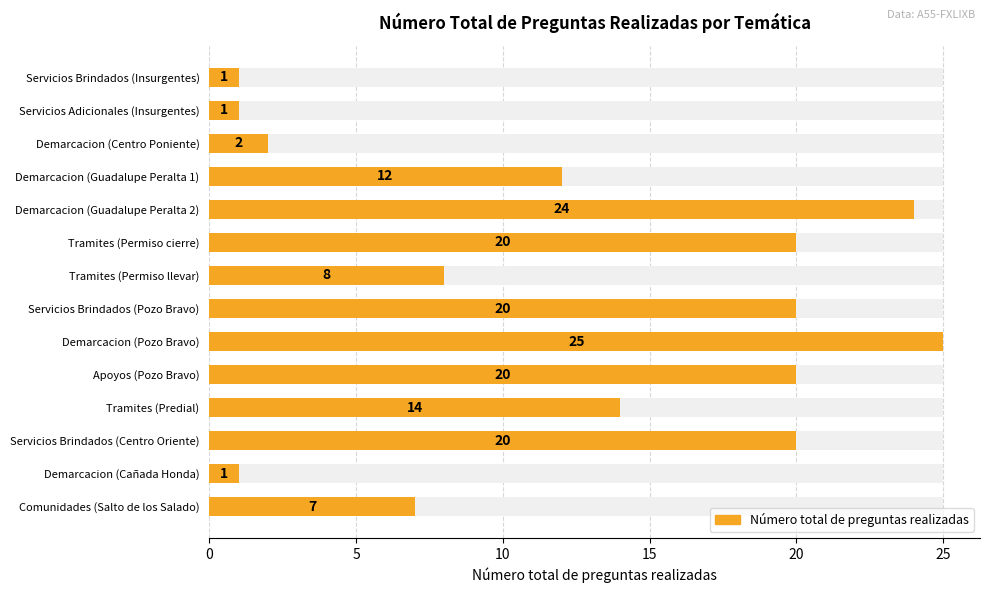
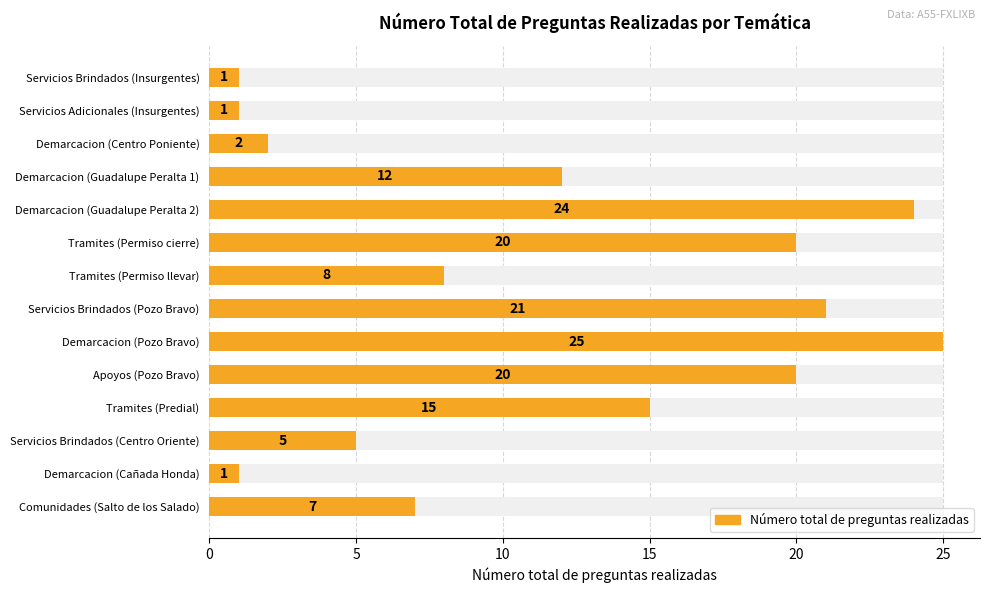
  {
    "Número total de preguntas realizadas": {
-     "Servicios Brindados (Pozo Bravo)": 20,
+     "Servicios Brindados (Pozo Bravo)": 21,
      "Demarcacion (Pozo Bravo)": 25,
-     "Tramites (Predial)": 14,
-     "Servicios Brindados (Centro Oriente)": 20
+     "Tramites (Predial)": 15,
+     "Servicios Brindados (Centro Oriente)": 5
    }
  }
